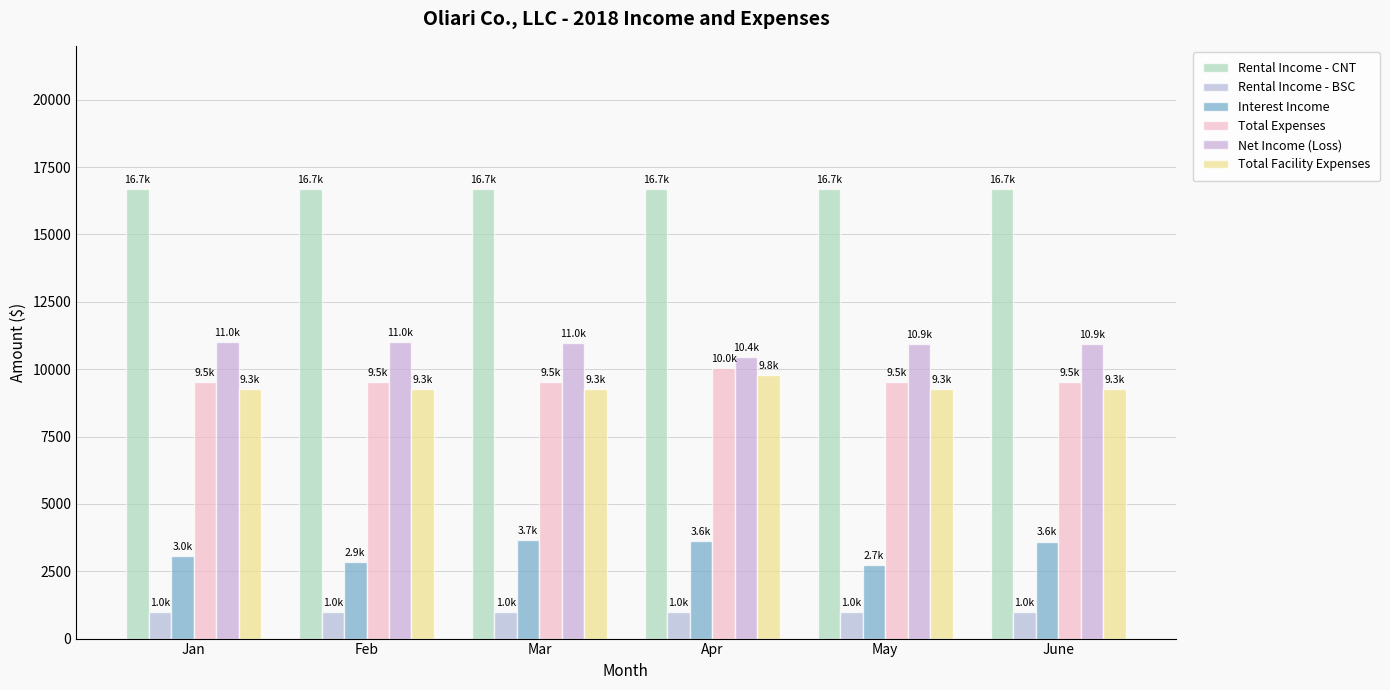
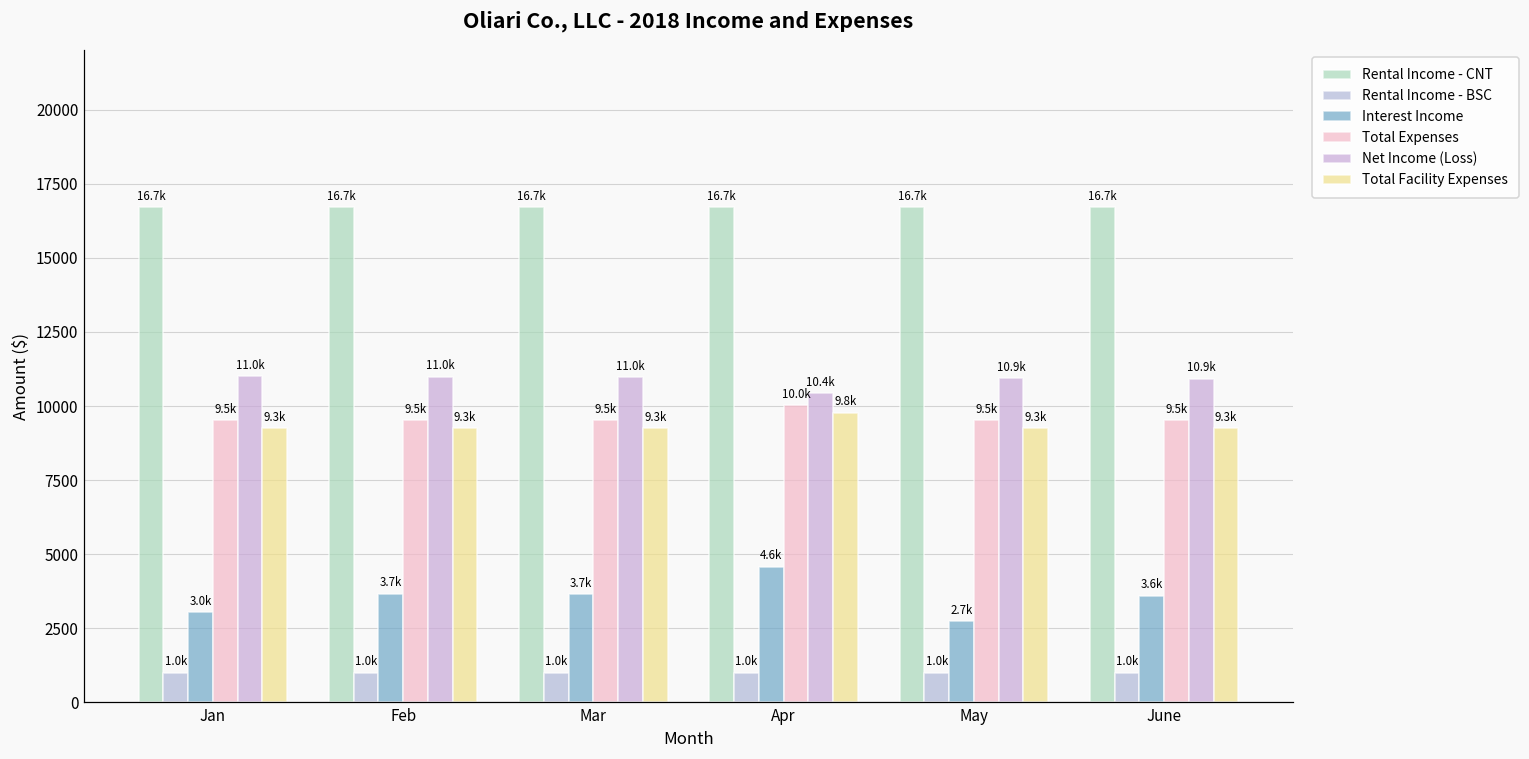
  {
    "Interest Income": {
      "Jan": "3.0k",
-     "Feb": "2.9k",
+     "Feb": "3.7k",
      "Mar": "3.7k",
-     "Apr": "3.6k",
+     "Apr": "4.6k",
      "May": "2.7k",
      "June": "3.6k"
    },
    "Total Facility Expenses": {
      "Jan": "9.3k",
      "Feb": "9.3k",
      "Mar": "9.3k",
      "Apr": "9.8k",
      "May": "9.3k",
      "June": "9.3k"
    }
  }
